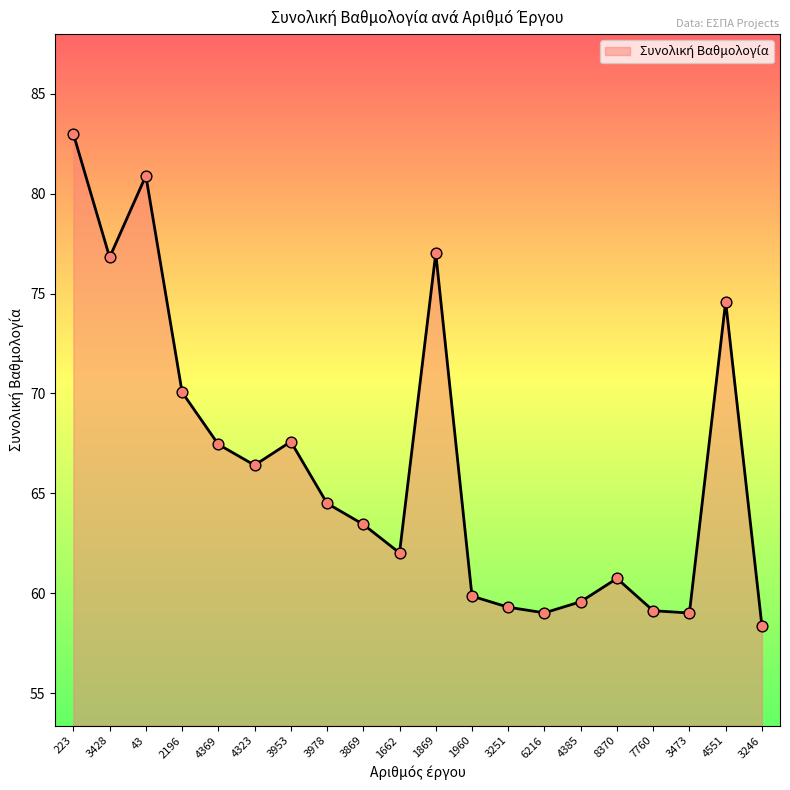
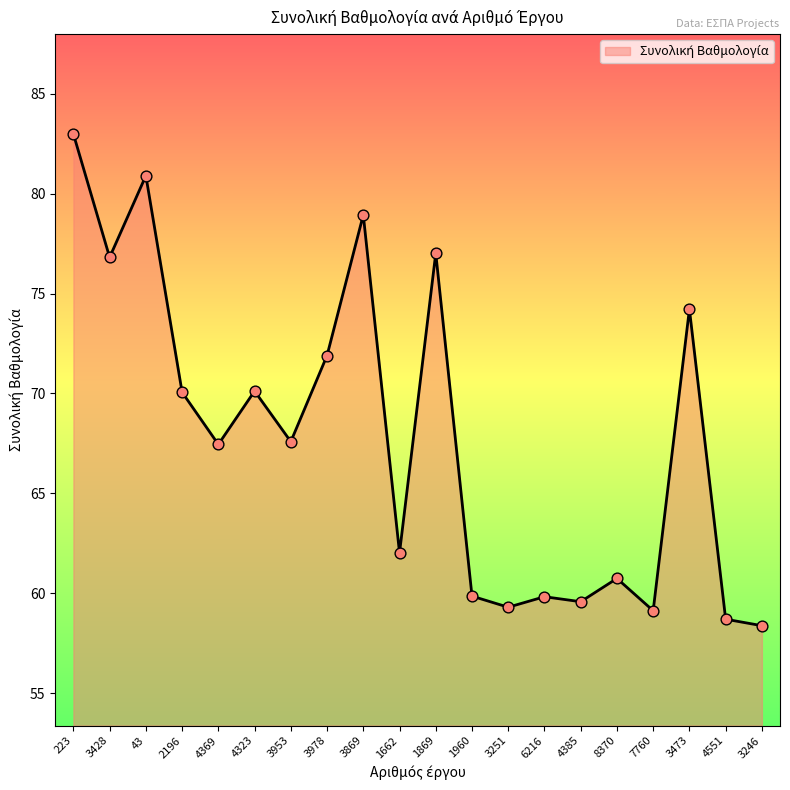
  {
    "223": 83.0,
    "3428": 76.8,
    "43": 80.9,
    "2196": 70.1,
    "4369": 67.5,
-   "4323": 66.4,
+   "4323": 70.1,
    "3953": 67.6,
-   "3978": 64.5,
-   "3869": 63.4,
+   "3978": 71.9,
+   "3869": 78.9,
    "1662": 62.0,
    "1869": 77.0,
    "1960": 59.9,
    "3251": 59.3,
-   "6216": 59.0,
+   "6216": 59.8,
    "4385": 59.6,
    "8370": 60.7,
    "7760": 59.1,
-   "3473": 59.0,
-   "4551": 74.6,
+   "3473": 74.2,
+   "4551": 58.7,
    "3246": 58.4
  }
